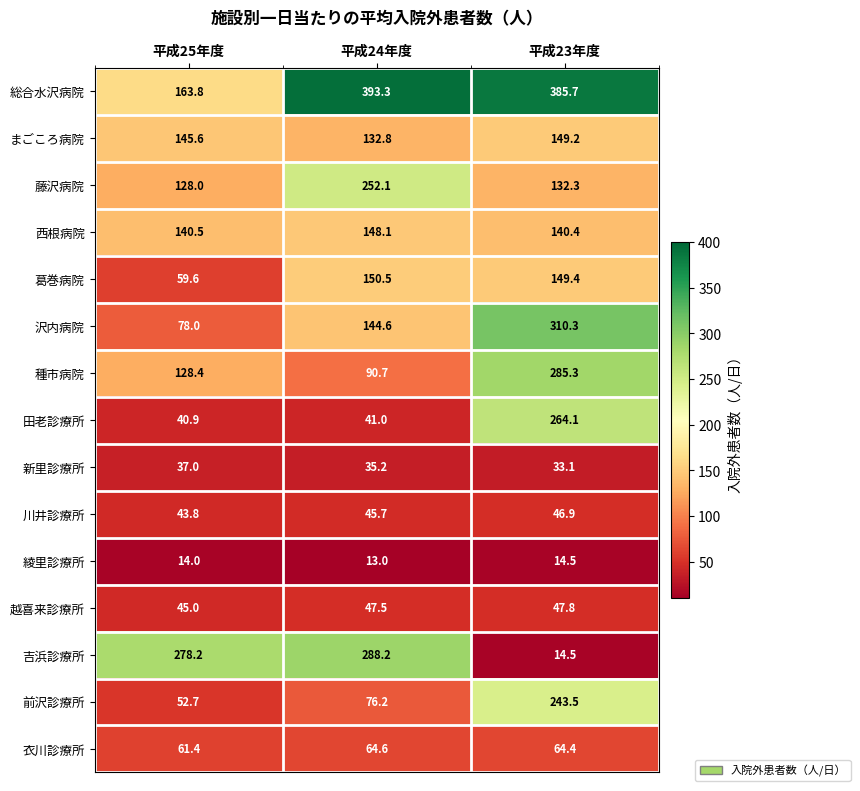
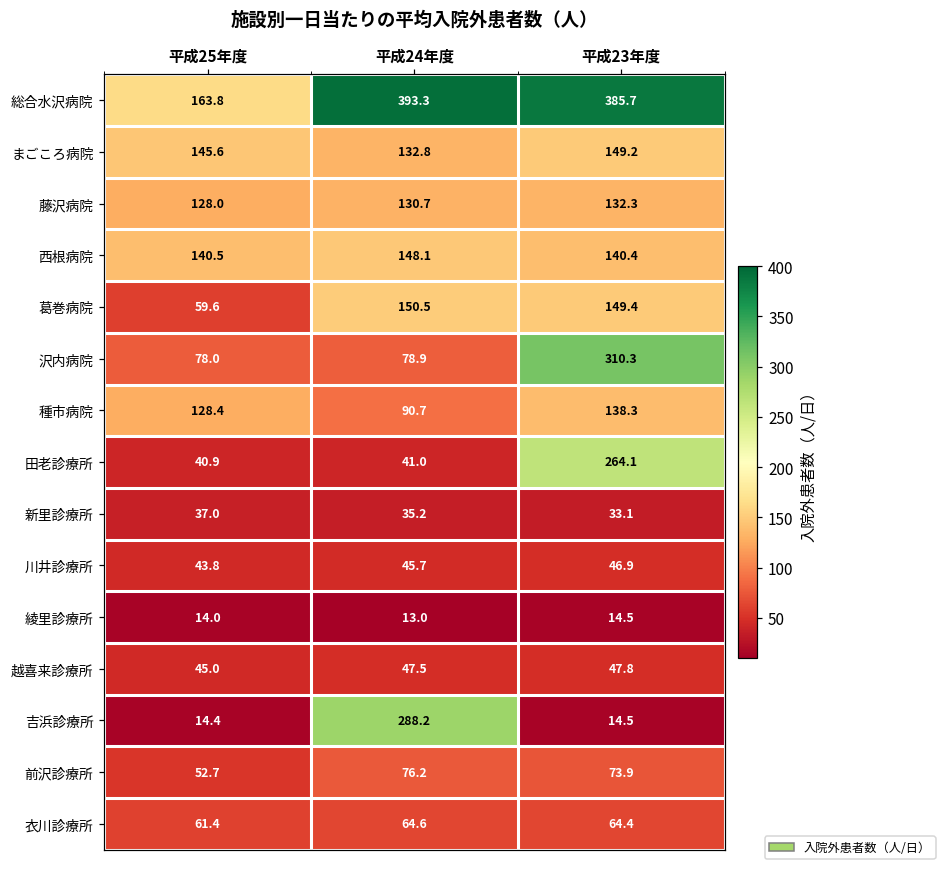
  {
    "総合水沢病院": {
      "平成25年度": 163.8,
      "平成24年度": 393.3,
      "平成23年度": 385.7
    },
    "まごころ病院": {
      "平成25年度": 145.6,
      "平成24年度": 132.8,
      "平成23年度": 149.2
    },
    "藤沢病院": {
      "平成25年度": 128.0,
-     "平成24年度": 252.1,
+     "平成24年度": 130.7,
      "平成23年度": 132.3
    },
    "西根病院": {
      "平成25年度": 140.5,
      "平成24年度": 148.1,
      "平成23年度": 140.4
    },
    "葛巻病院": {
      "平成25年度": 59.6,
      "平成24年度": 150.5,
      "平成23年度": 149.4
    },
    "沢内病院": {
      "平成25年度": 78.0,
-     "平成24年度": 144.6,
+     "平成24年度": 78.9,
      "平成23年度": 310.3
    },
    "種市病院": {
      "平成25年度": 128.4,
      "平成24年度": 90.7,
-     "平成23年度": 285.3
+     "平成23年度": 138.3
    },
    "田老診療所": {
      "平成25年度": 40.9,
      "平成24年度": 41.0,
      "平成23年度": 264.1
    },
    "新里診療所": {
      "平成25年度": 37.0,
      "平成24年度": 35.2,
      "平成23年度": 33.1
    },
    "川井診療所": {
      "平成25年度": 43.8,
      "平成24年度": 45.7,
      "平成23年度": 46.9
    },
    "綾里診療所": {
      "平成25年度": 14.0,
      "平成24年度": 13.0,
      "平成23年度": 14.5
    },
    "越喜来診療所": {
      "平成25年度": 45.0,
      "平成24年度": 47.5,
      "平成23年度": 47.8
    },
    "吉浜診療所": {
-     "平成25年度": 278.2,
+     "平成25年度": 14.4,
      "平成24年度": 288.2,
      "平成23年度": 14.5
    },
    "前沢診療所": {
      "平成25年度": 52.7,
      "平成24年度": 76.2,
-     "平成23年度": 243.5
+     "平成23年度": 73.9
    },
    "衣川診療所": {
      "平成25年度": 61.4,
      "平成24年度": 64.6,
      "平成23年度": 64.4
    }
  }
